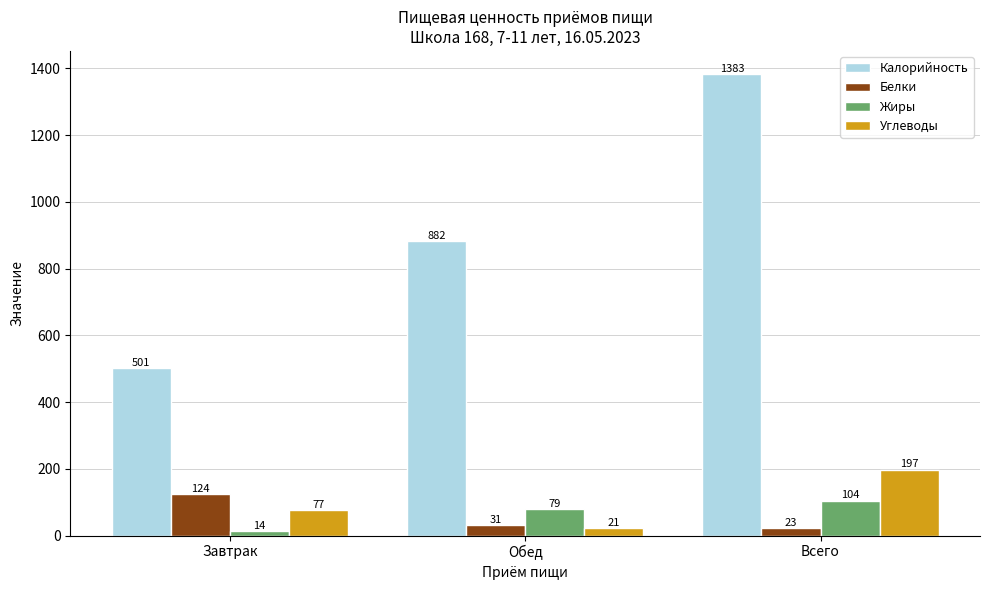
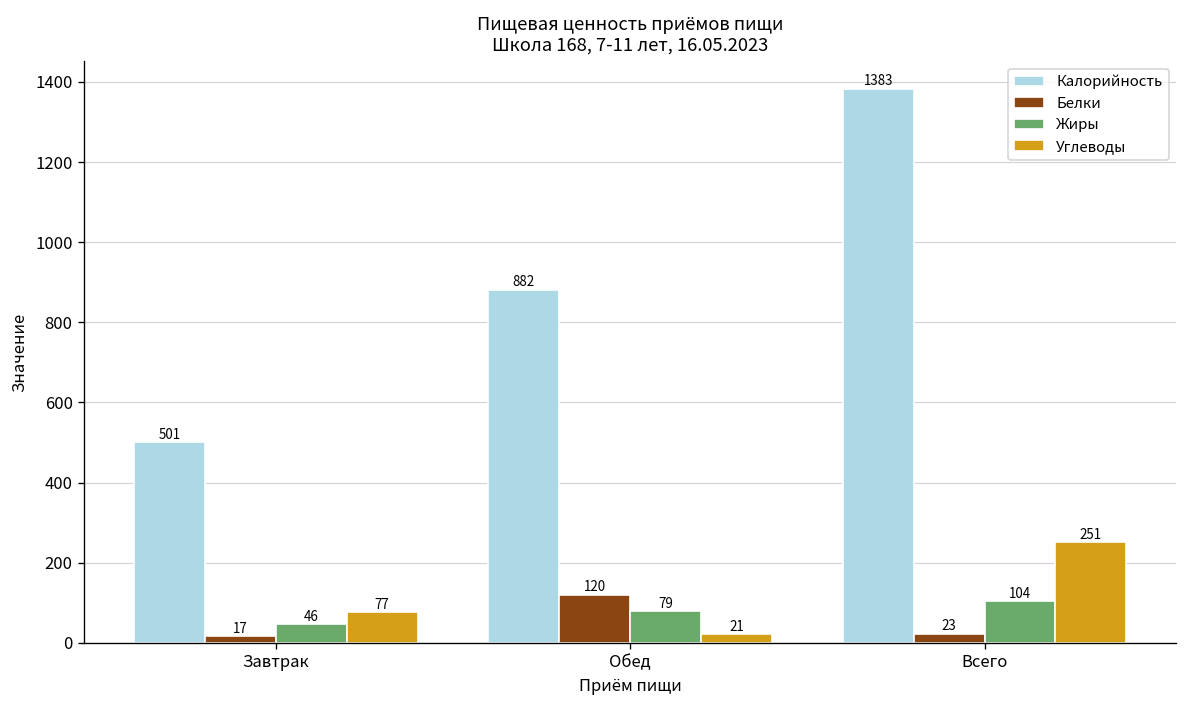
  {
    "Калорийность": {
      "Завтрак": 501,
      "Обед": 882,
      "Всего": 1383
    },
    "Белки": {
-     "Завтрак": 124,
-     "Обед": 31,
+     "Завтрак": 17,
+     "Обед": 120,
      "Всего": 23
    },
    "Жиры": {
-     "Завтрак": 14,
+     "Завтрак": 46,
      "Обед": 79,
      "Всего": 104
    },
    "Углеводы": {
      "Завтрак": 77,
      "Обед": 21,
-     "Всего": 197
+     "Всего": 251
    }
  }
